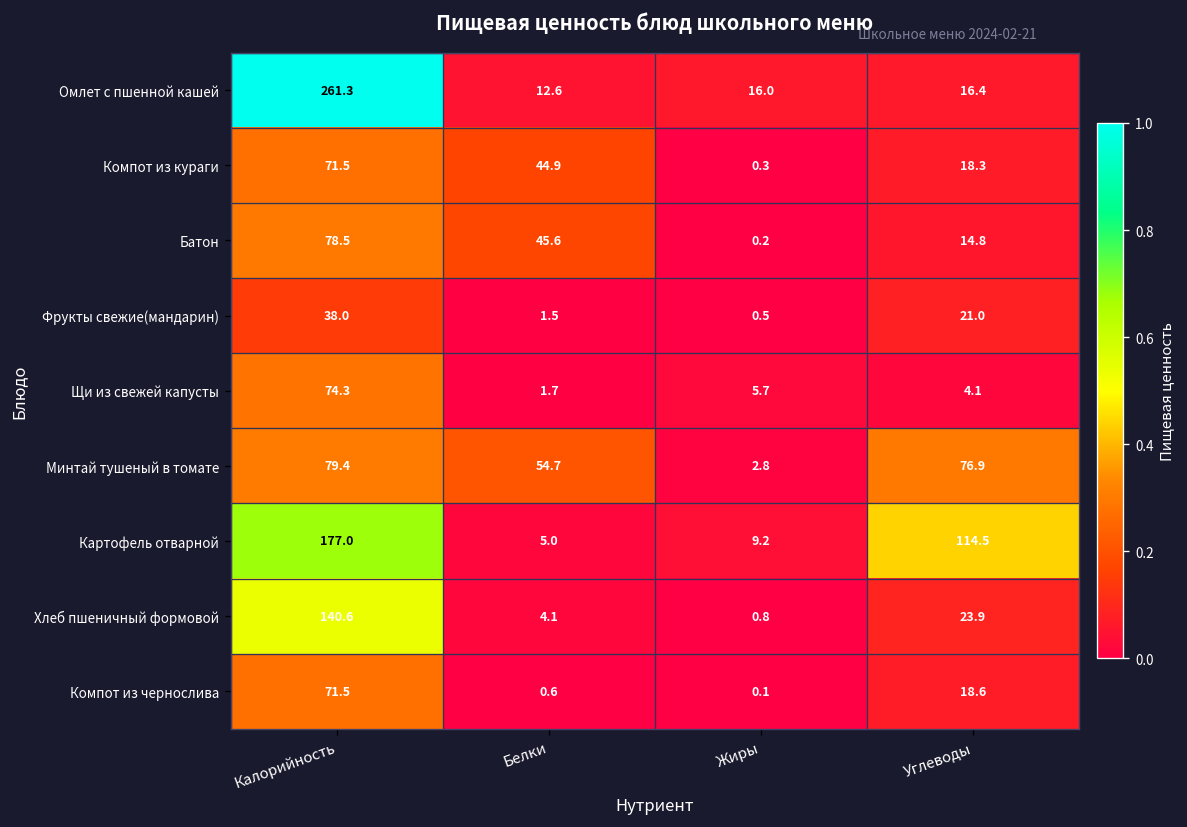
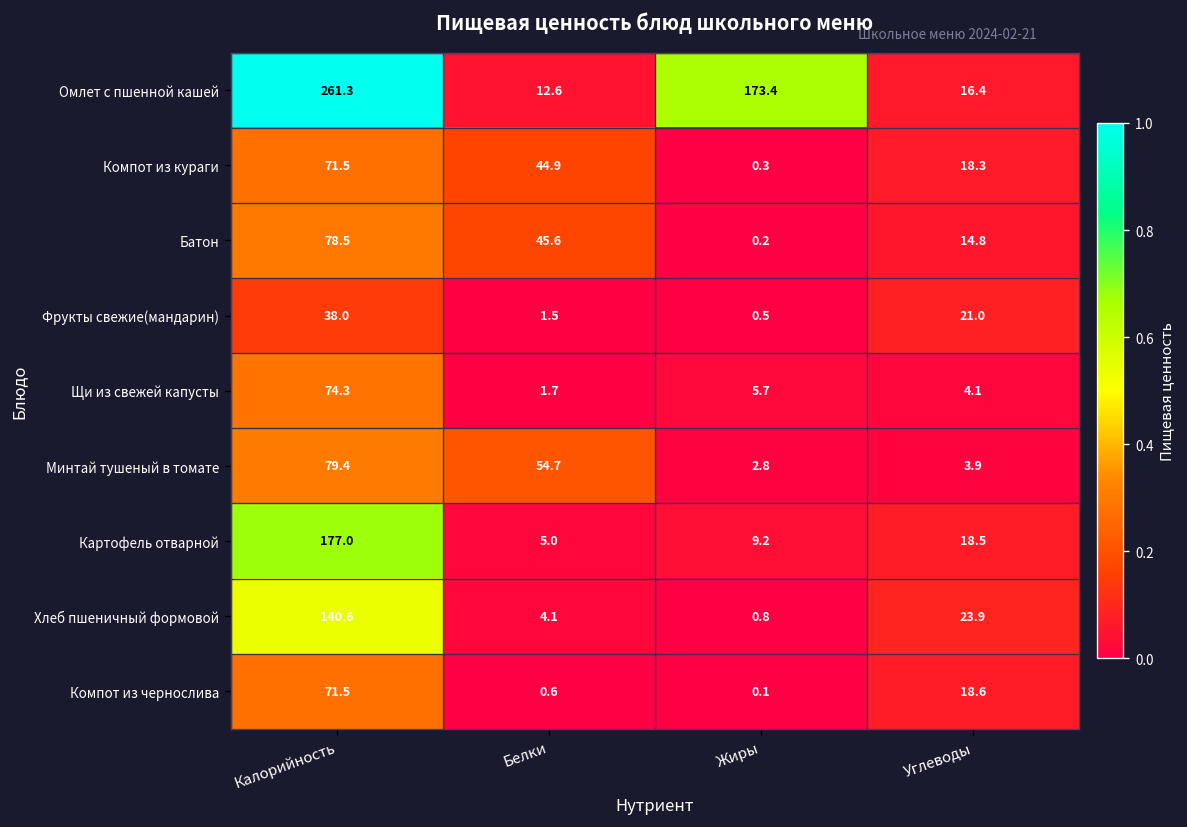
  {
    "Омлет с пшенной кашей": {
      "Калорийность": 261.3,
      "Белки": 12.6,
-     "Жиры": 16.0,
+     "Жиры": 173.4,
      "Углеводы": 16.4
    },
    "Компот из кураги": {
      "Калорийность": 71.5,
      "Белки": 44.9,
      "Жиры": 0.3,
      "Углеводы": 18.3
    },
    "Батон": {
      "Калорийность": 78.5,
      "Белки": 45.6,
      "Жиры": 0.2,
      "Углеводы": 14.8
    },
    "Фрукты свежие(мандарин)": {
      "Калорийность": 38.0,
      "Белки": 1.5,
      "Жиры": 0.5,
      "Углеводы": 21.0
    },
    "Щи из свежей капусты": {
      "Калорийность": 74.3,
      "Белки": 1.7,
      "Жиры": 5.7,
      "Углеводы": 4.1
    },
    "Минтай тушеный в томате": {
      "Калорийность": 79.4,
      "Белки": 54.7,
      "Жиры": 2.8,
-     "Углеводы": 76.9
+     "Углеводы": 3.9
    },
    "Картофель отварной": {
      "Калорийность": 177.0,
      "Белки": 5.0,
      "Жиры": 9.2,
-     "Углеводы": 114.5
+     "Углеводы": 18.5
    },
    "Хлеб пшеничный формовой": {
      "Калорийность": 140.6,
      "Белки": 4.1,
      "Жиры": 0.8,
      "Углеводы": 23.9
    },
    "Компот из чернослива": {
      "Калорийность": 71.5,
      "Белки": 0.6,
      "Жиры": 0.1,
      "Углеводы": 18.6
    }
  }
